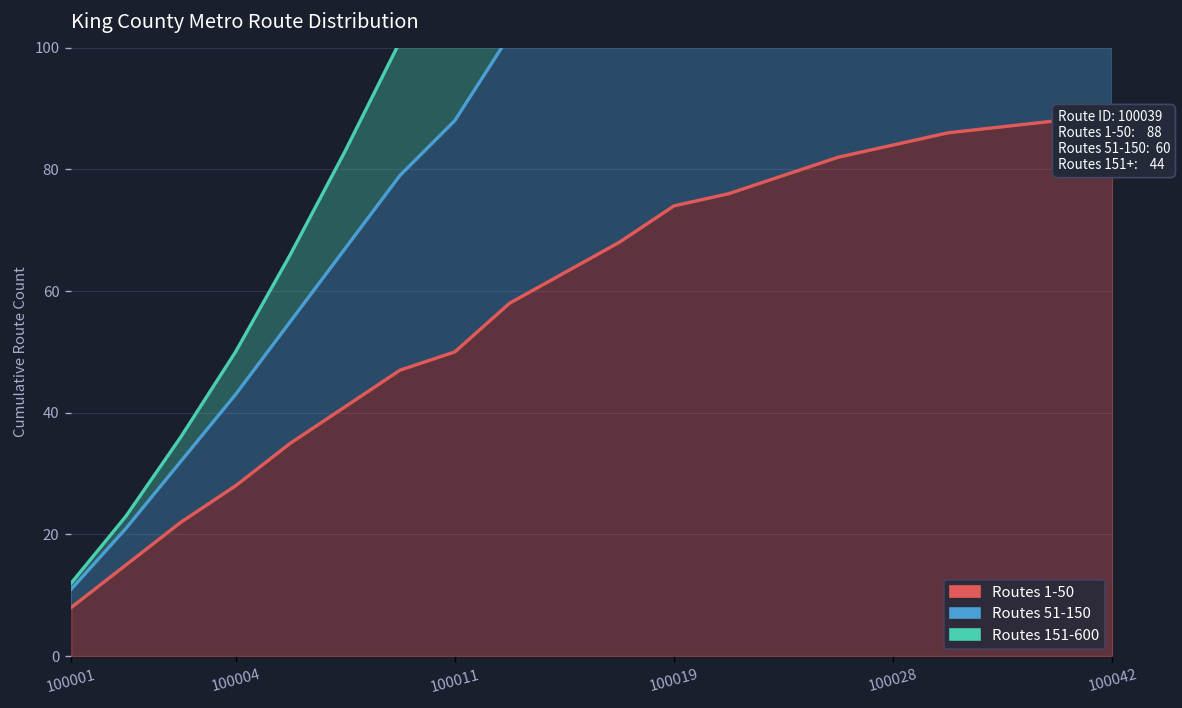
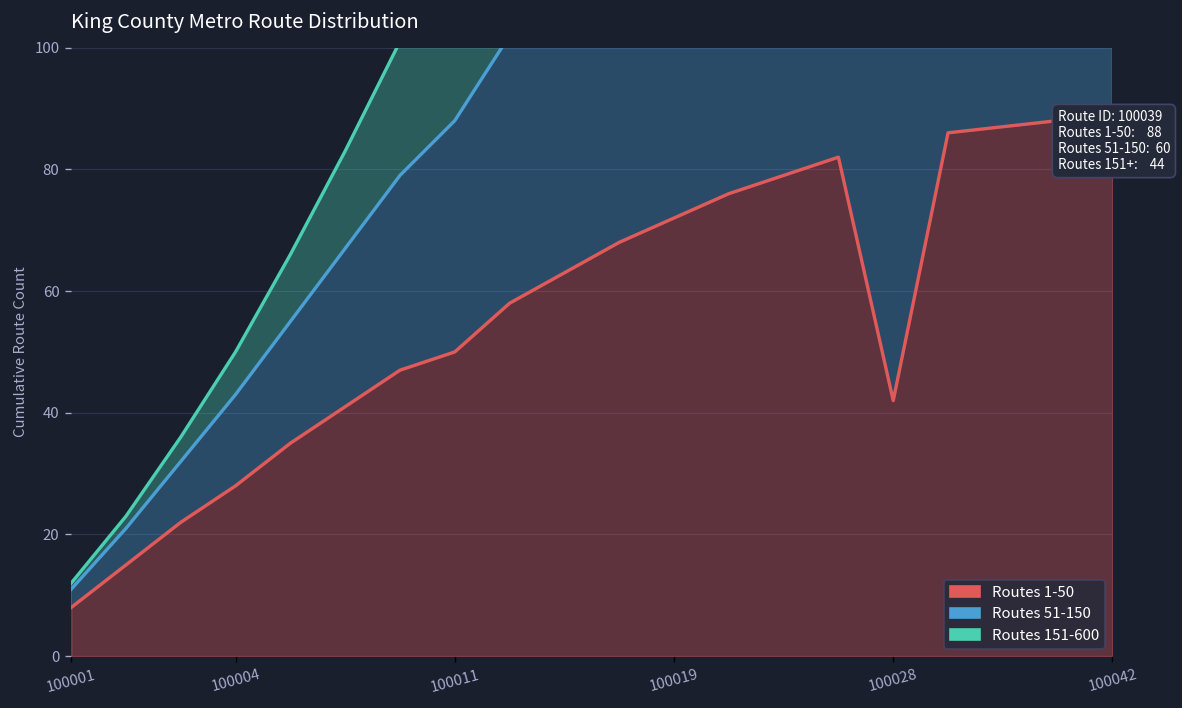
  {
    "Routes 1-50": {
      "100001": 8,
      "100004": 28,
      "100011": 50,
-     "100019": 74,
-     "100028": 84
+     "100019": 72,
+     "100028": 42
    }
  }
